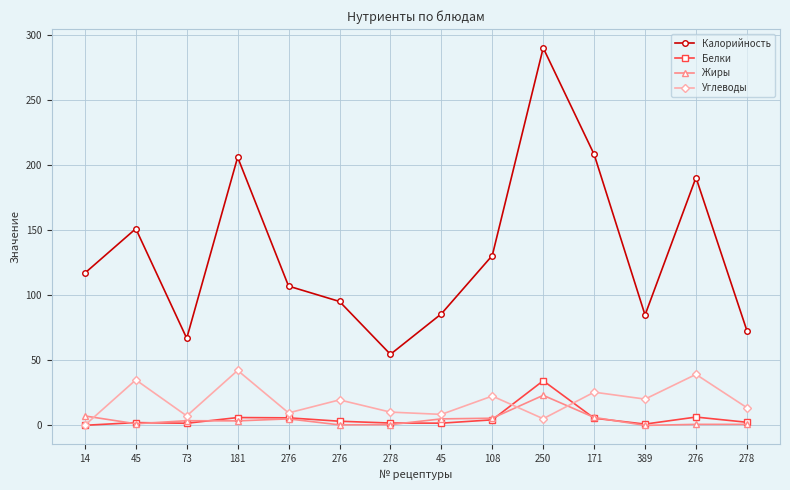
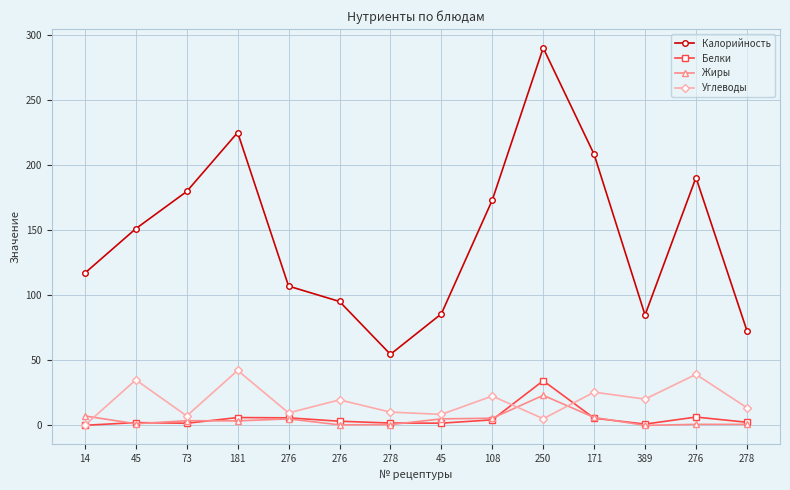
  {
    "Калорийность": {
      "14": 117,
-     "73": 67,
-     "181": 206,
-     "108": 131,
+     "73": 180,
+     "181": 225,
+     "108": 173,
      "250": 290,
      "171": 208,
      "389": 85
    },
    "Белки": {
      "73": 2,
      "181": 6,
      "250": 34
    }
  }
